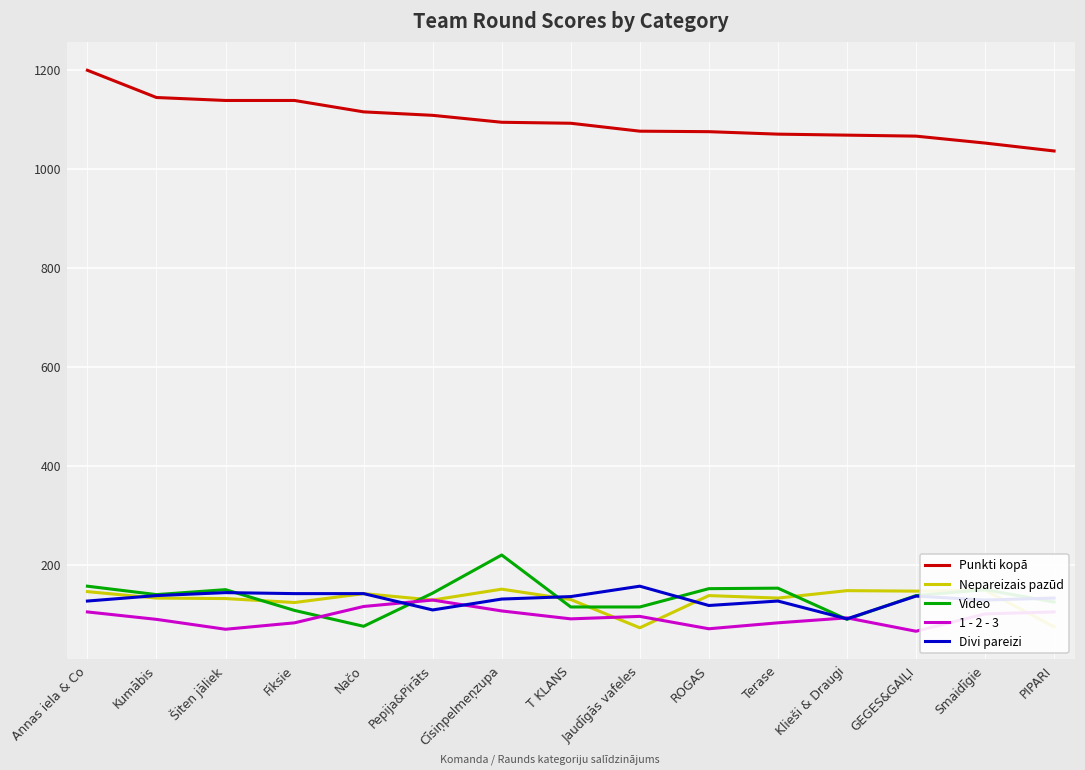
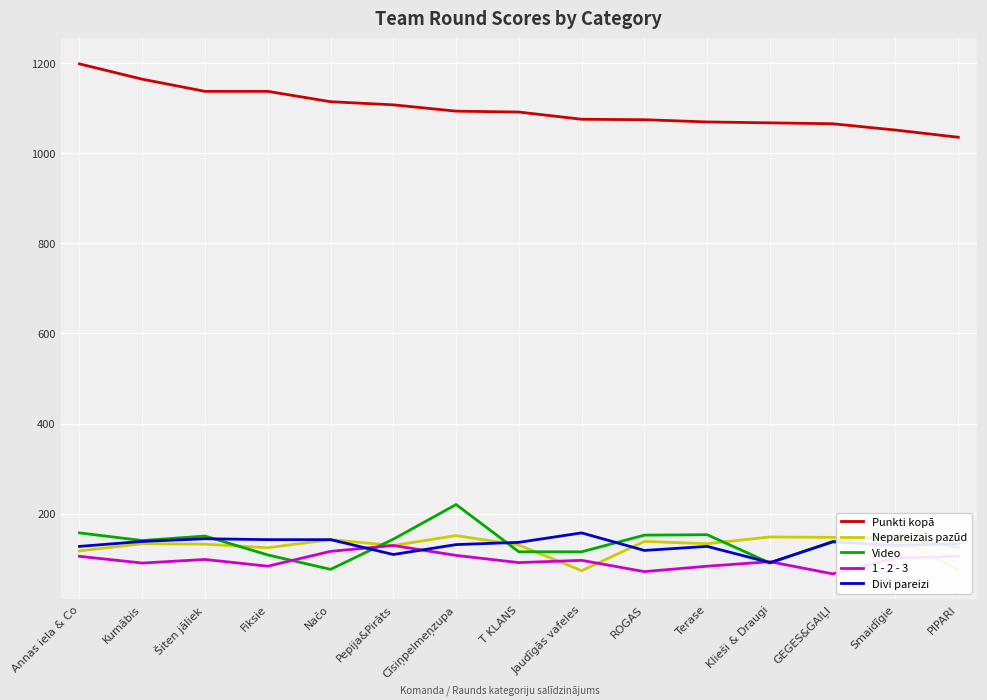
  {
    "Punkti kopā": {
      "Annas iela & Co": 1200,
-     "Kumābis": 1140,
+     "Kumābis": 1170,
      "Šiten jāliek": 1140,
      "Fiksie": 1140,
      "Načo": 1120,
      "Pepija&Pirāts": 1110,
      "Cīsiņpelmeņzupa": 1090,
      "T KLANS": 1090,
      "Jaudīgās vafeles": 1080,
      "ROGAS": 1080,
      "Terase": 1070,
      "Klieši & Draugi": 1070,
      "GEGES&GAIĻI": 1070,
      "Smaidīgie": 1050,
      "PIPARI": 1040
    },
    "Nepareizais pazūd": {
-     "Annas iela & Co": 150,
+     "Annas iela & Co": 120,
      "Šiten jāliek": 130,
      "Fiksie": 120,
      "Cīsiņpelmeņzupa": 150,
      "T KLANS": 130,
      "Jaudīgās vafeles": 70,
      "ROGAS": 140,
      "Terase": 130,
      "Klieši & Draugi": 150,
      "GEGES&GAIĻI": 150
    },
    "Video": {
      "Annas iela & Co": 160,
      "Šiten jāliek": 150,
      "Fiksie": 110,
      "Načo": 80,
      "Pepija&Pirāts": 140,
      "Cīsiņpelmeņzupa": 220,
      "T KLANS": 120,
      "Jaudīgās vafeles": 120,
      "ROGAS": 150,
      "Terase": 150
    },
    "1 - 2 - 3": {
      "Annas iela & Co": 110,
      "Kumābis": 90,
-     "Šiten jāliek": 70,
+     "Šiten jāliek": 100,
      "Fiksie": 80,
      "Načo": 120,
      "Cīsiņpelmeņzupa": 110,
      "T KLANS": 90,
      "Jaudīgās vafeles": 100,
      "ROGAS": 70,
      "Terase": 80,
      "GEGES&GAIĻI": 70
    },
    "Divi pareizi": {
      "Annas iela & Co": 130,
      "Šiten jāliek": 140,
      "Fiksie": 140,
      "Pepija&Pirāts": 110,
      "Cīsiņpelmeņzupa": 130,
      "T KLANS": 140,
      "Jaudīgās vafeles": 160,
      "ROGAS": 120,
      "Terase": 130
    }
  }
